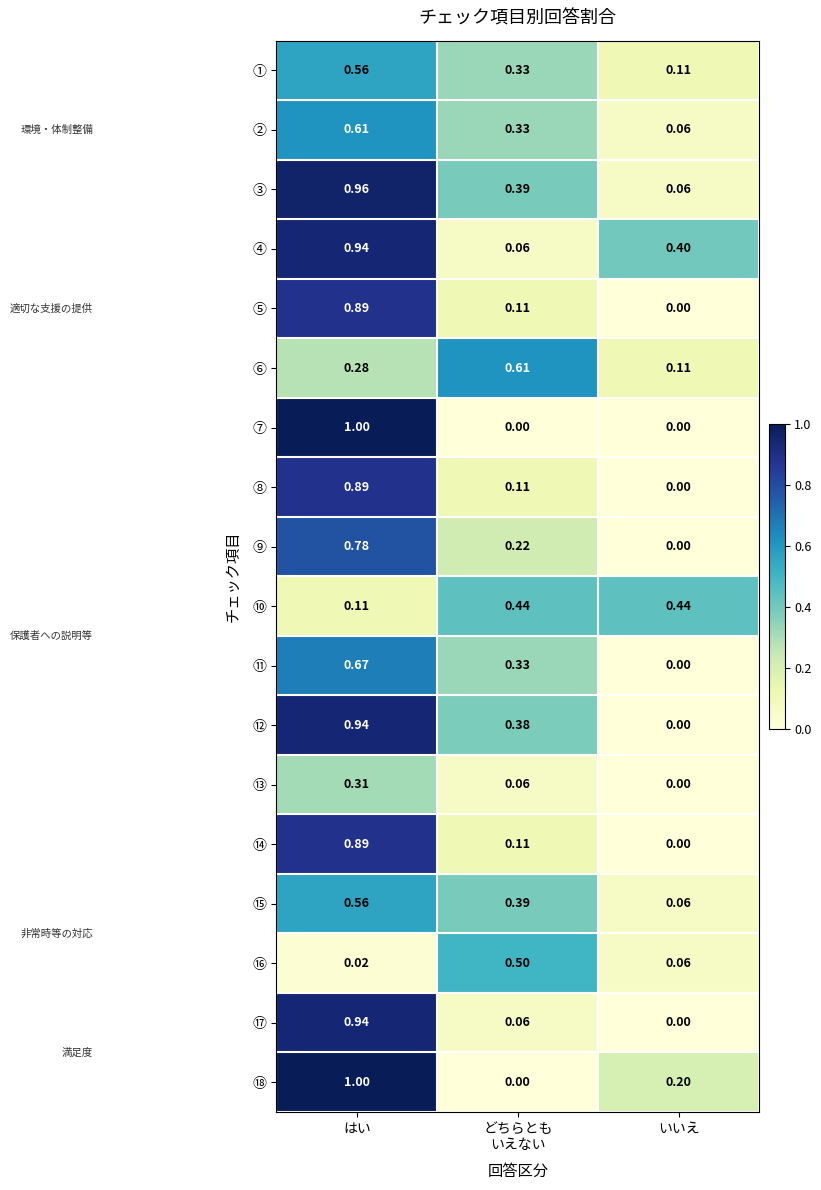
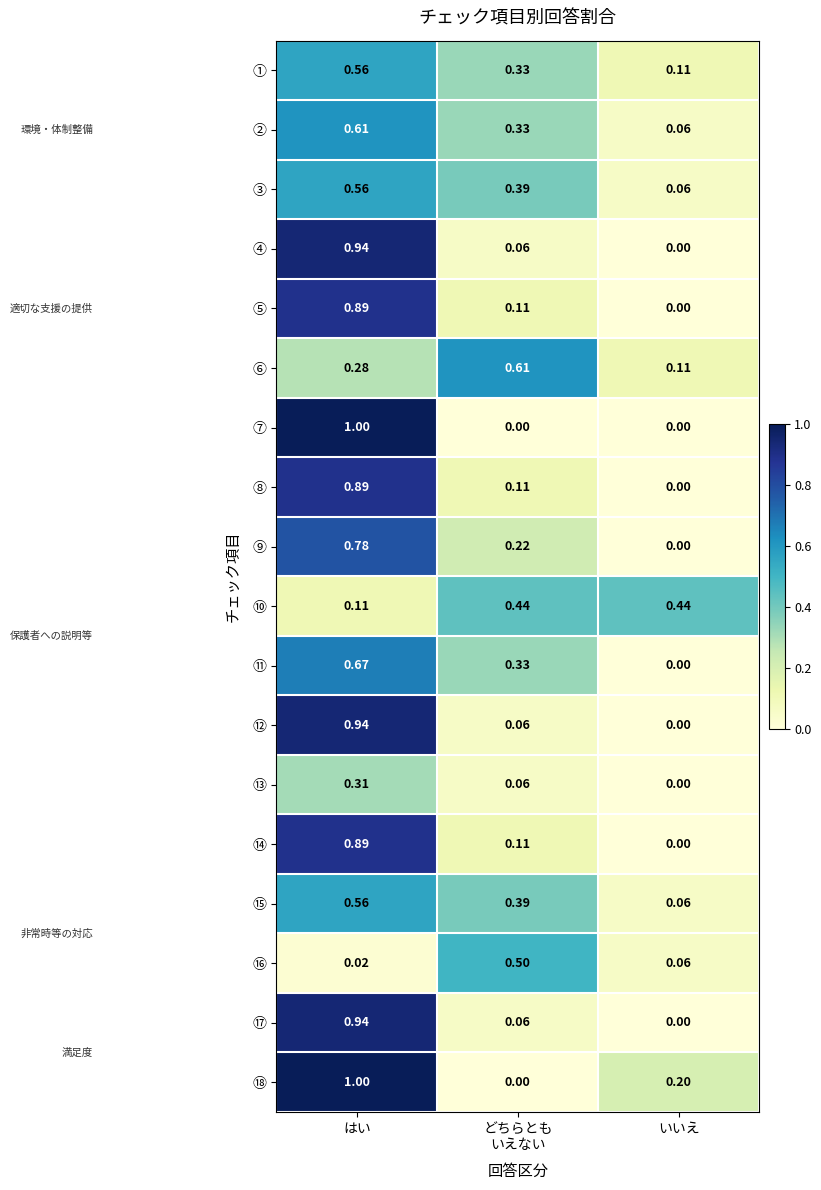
  {
    "①": {
      "はい": 0.56,
      "どちらとも いえない": 0.33,
      "いいえ": 0.11
    },
    "②": {
      "はい": 0.61,
      "どちらとも いえない": 0.33,
      "いいえ": 0.06
    },
    "③": {
-     "はい": 0.96,
+     "はい": 0.56,
      "どちらとも いえない": 0.39,
      "いいえ": 0.06
    },
    "④": {
      "はい": 0.94,
      "どちらとも いえない": 0.06,
-     "いいえ": 0.40
+     "いいえ": 0.00
    },
    "⑤": {
      "はい": 0.89,
      "どちらとも いえない": 0.11,
      "いいえ": 0.00
    },
    "⑥": {
      "はい": 0.28,
      "どちらとも いえない": 0.61,
      "いいえ": 0.11
    },
    "⑦": {
      "はい": 1.00,
      "どちらとも いえない": 0.00,
      "いいえ": 0.00
    },
    "⑧": {
      "はい": 0.89,
      "どちらとも いえない": 0.11,
      "いいえ": 0.00
    },
    "⑨": {
      "はい": 0.78,
      "どちらとも いえない": 0.22,
      "いいえ": 0.00
    },
    "⑩": {
      "はい": 0.11,
      "どちらとも いえない": 0.44,
      "いいえ": 0.44
    },
    "⑪": {
      "はい": 0.67,
      "どちらとも いえない": 0.33,
      "いいえ": 0.00
    },
    "⑫": {
      "はい": 0.94,
-     "どちらとも いえない": 0.38,
+     "どちらとも いえない": 0.06,
      "いいえ": 0.00
    },
    "⑬": {
      "はい": 0.31,
      "どちらとも いえない": 0.06,
      "いいえ": 0.00
    },
    "⑭": {
      "はい": 0.89,
      "どちらとも いえない": 0.11,
      "いいえ": 0.00
    },
    "⑮": {
      "はい": 0.56,
      "どちらとも いえない": 0.39,
      "いいえ": 0.06
    },
    "⑯": {
      "はい": 0.02,
      "どちらとも いえない": 0.50,
      "いいえ": 0.06
    },
    "⑰": {
      "はい": 0.94,
      "どちらとも いえない": 0.06,
      "いいえ": 0.00
    },
    "⑱": {
      "はい": 1.00,
      "どちらとも いえない": 0.00,
      "いいえ": 0.20
    }
  }
